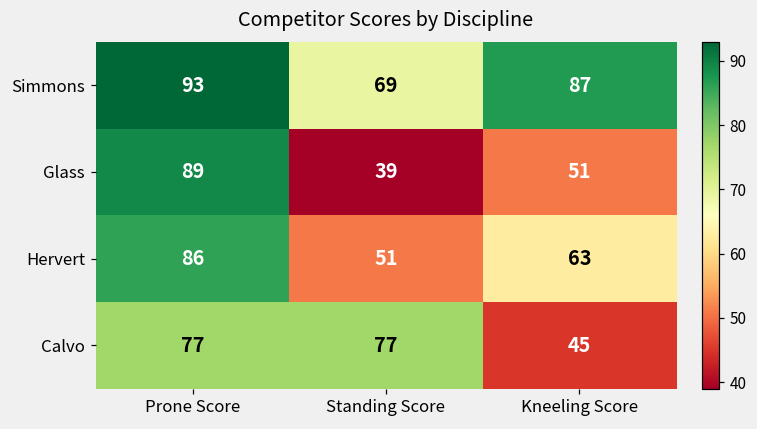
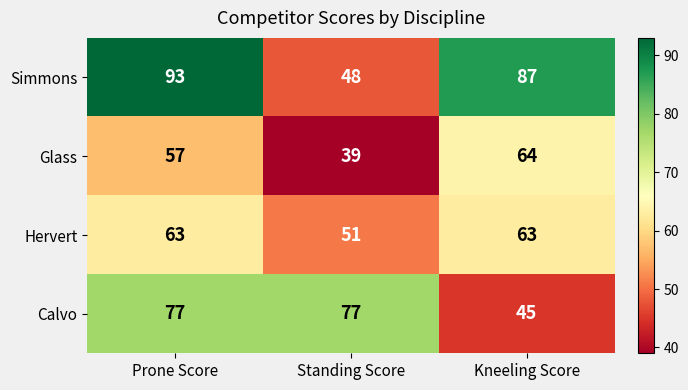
  {
    "Simmons": {
      "Prone Score": 93,
-     "Standing Score": 69,
+     "Standing Score": 48,
      "Kneeling Score": 87
    },
    "Glass": {
-     "Prone Score": 89,
+     "Prone Score": 57,
      "Standing Score": 39,
-     "Kneeling Score": 51
+     "Kneeling Score": 64
    },
    "Hervert": {
-     "Prone Score": 86,
+     "Prone Score": 63,
      "Standing Score": 51,
      "Kneeling Score": 63
    },
    "Calvo": {
      "Prone Score": 77,
      "Standing Score": 77,
      "Kneeling Score": 45
    }
  }
